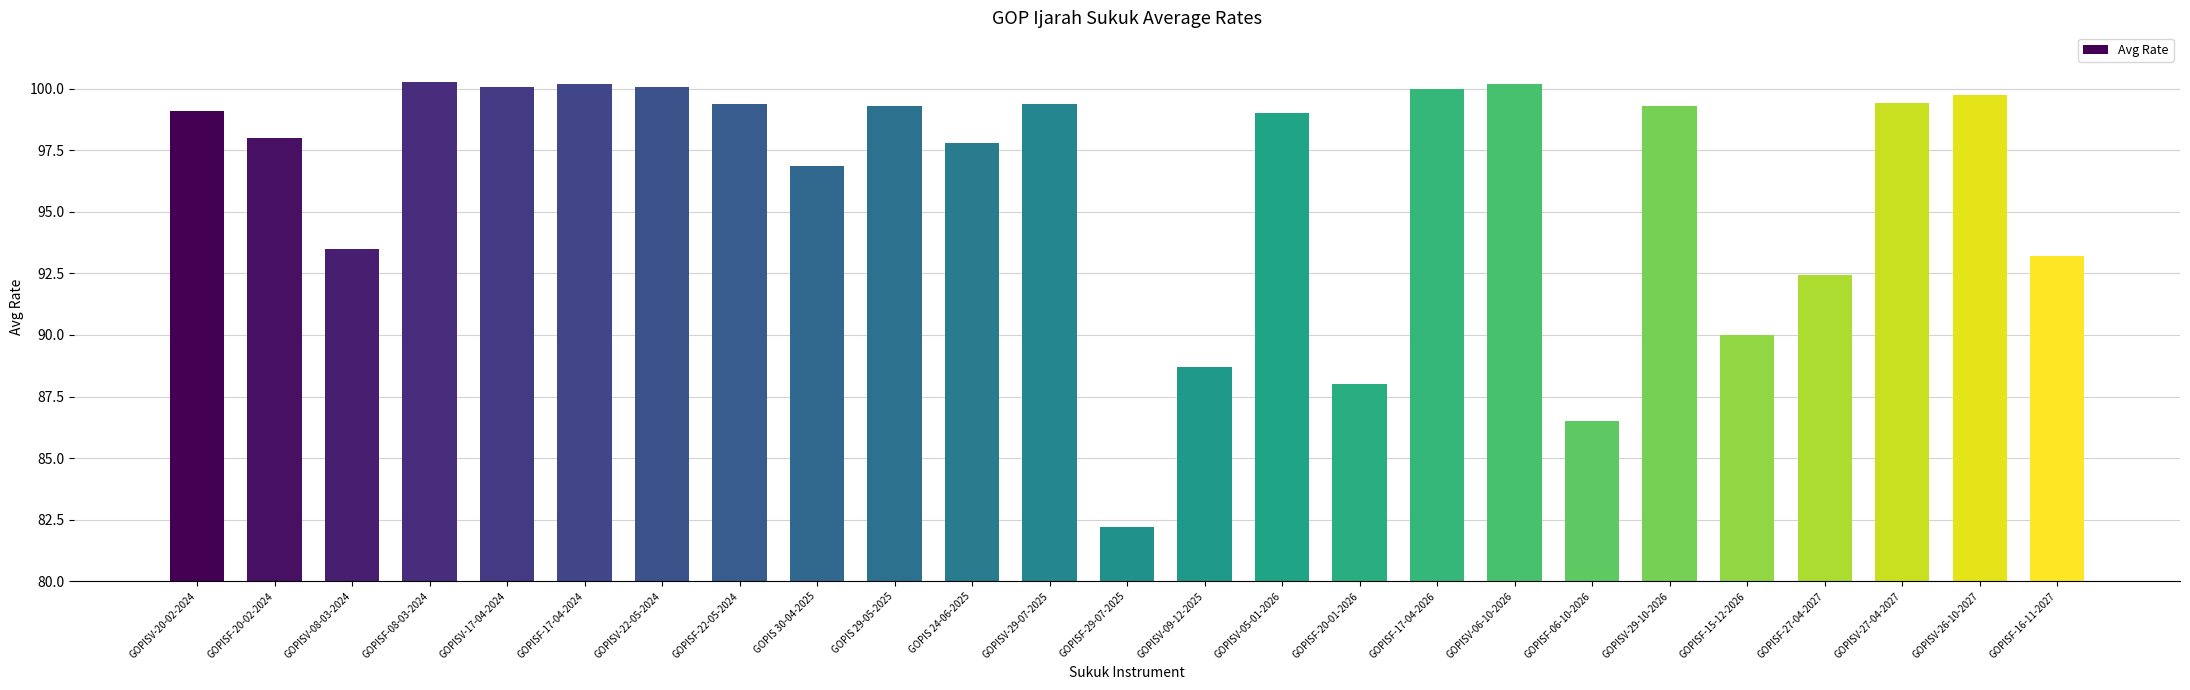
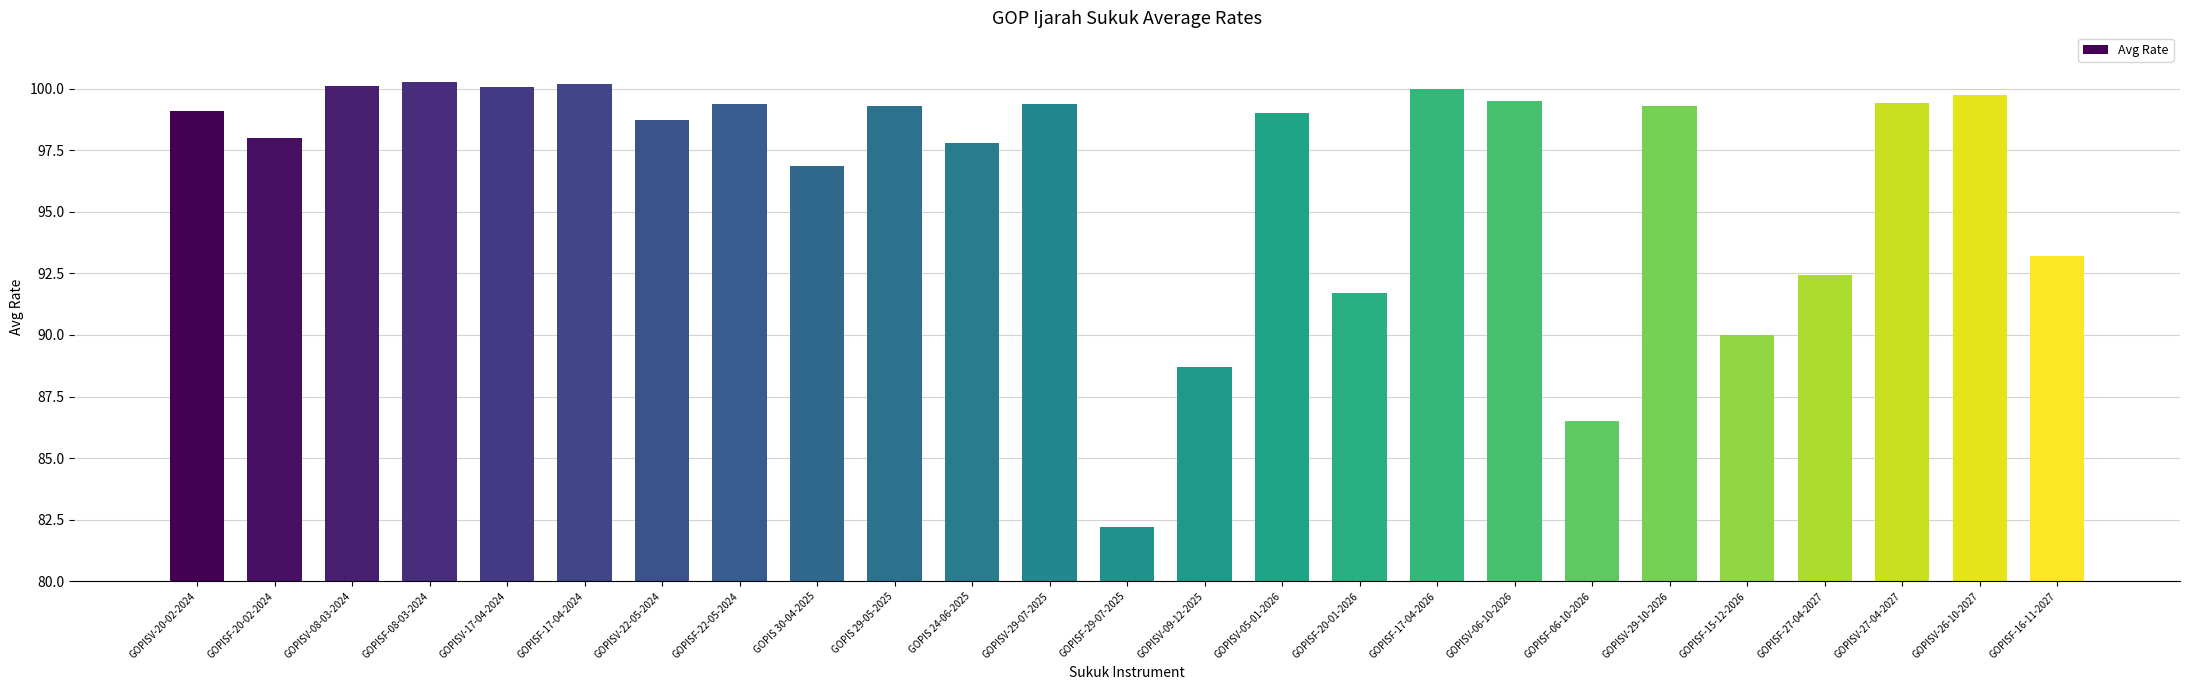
  {
    "GOPISV-20-02-2024": 99.1,
    "GOPISF-20-02-2024": 98.0,
-   "GOPISV-08-03-2024": 93.5,
+   "GOPISV-08-03-2024": 100.1,
    "GOPISF-08-03-2024": 100.3,
    "GOPISV-17-04-2024": 100.1,
    "GOPISF-17-04-2024": 100.2,
-   "GOPISV-22-05-2024": 100.1,
+   "GOPISV-22-05-2024": 98.7,
    "GOPISF-22-05-2024": 99.4,
    "GOPIS 30-04-2025": 96.9,
    "GOPIS 29-05-2025": 99.3,
    "GOPIS 24-06-2025": 97.8,
    "GOPISV-29-07-2025": 99.4,
    "GOPISF-29-07-2025": 82.2,
    "GOPISV-09-12-2025": 88.7,
    "GOPISV-05-01-2026": 99.0,
-   "GOPISF-20-01-2026": 88.0,
+   "GOPISF-20-01-2026": 91.7,
    "GOPISF-17-04-2026": 100.0,
-   "GOPISV-06-10-2026": 100.2,
+   "GOPISV-06-10-2026": 99.5,
    "GOPISF-06-10-2026": 86.5,
    "GOPISV-29-10-2026": 99.3,
    "GOPISF-15-12-2026": 90.0,
    "GOPISF-27-04-2027": 92.4,
    "GOPISV-27-04-2027": 99.4,
    "GOPISV-26-10-2027": 99.8,
    "GOPISF-16-11-2027": 93.2
  }
